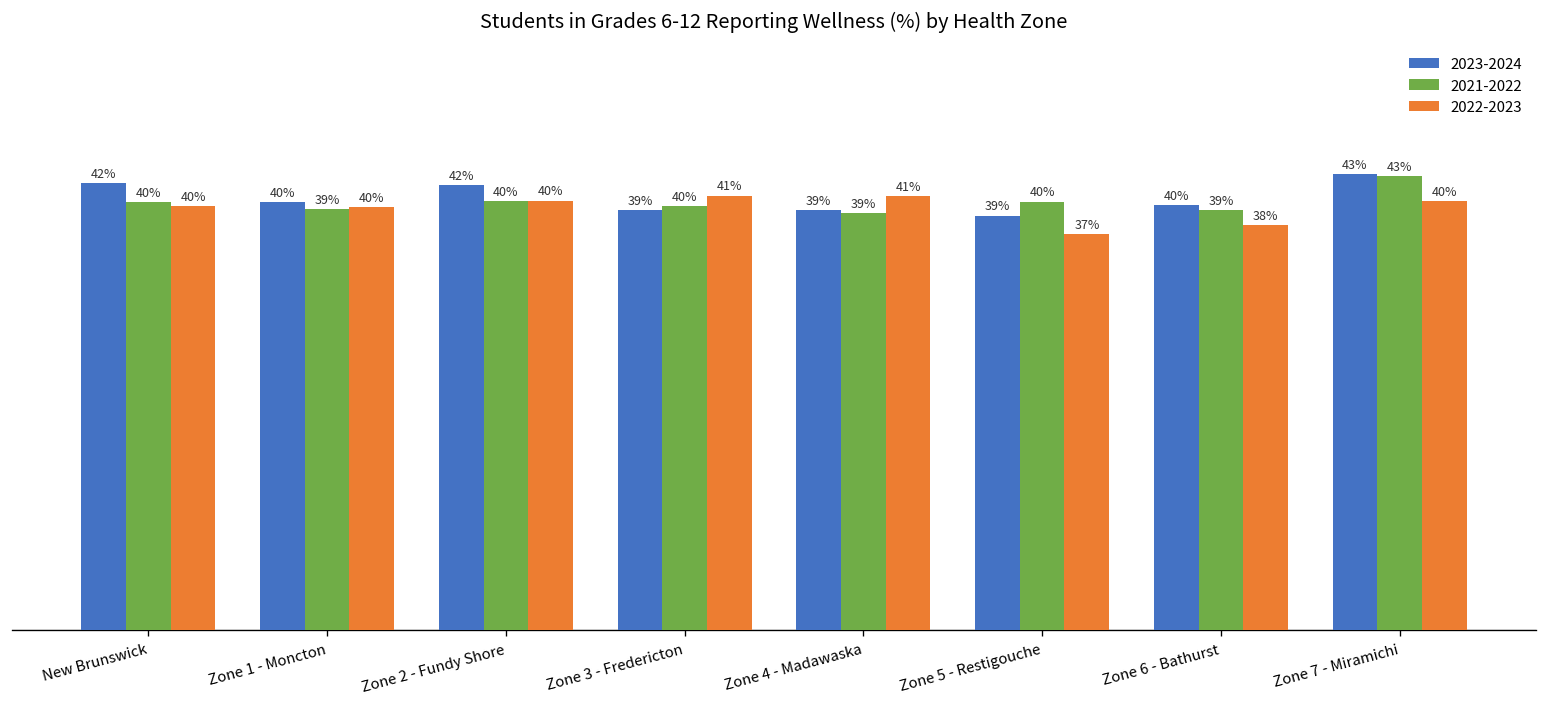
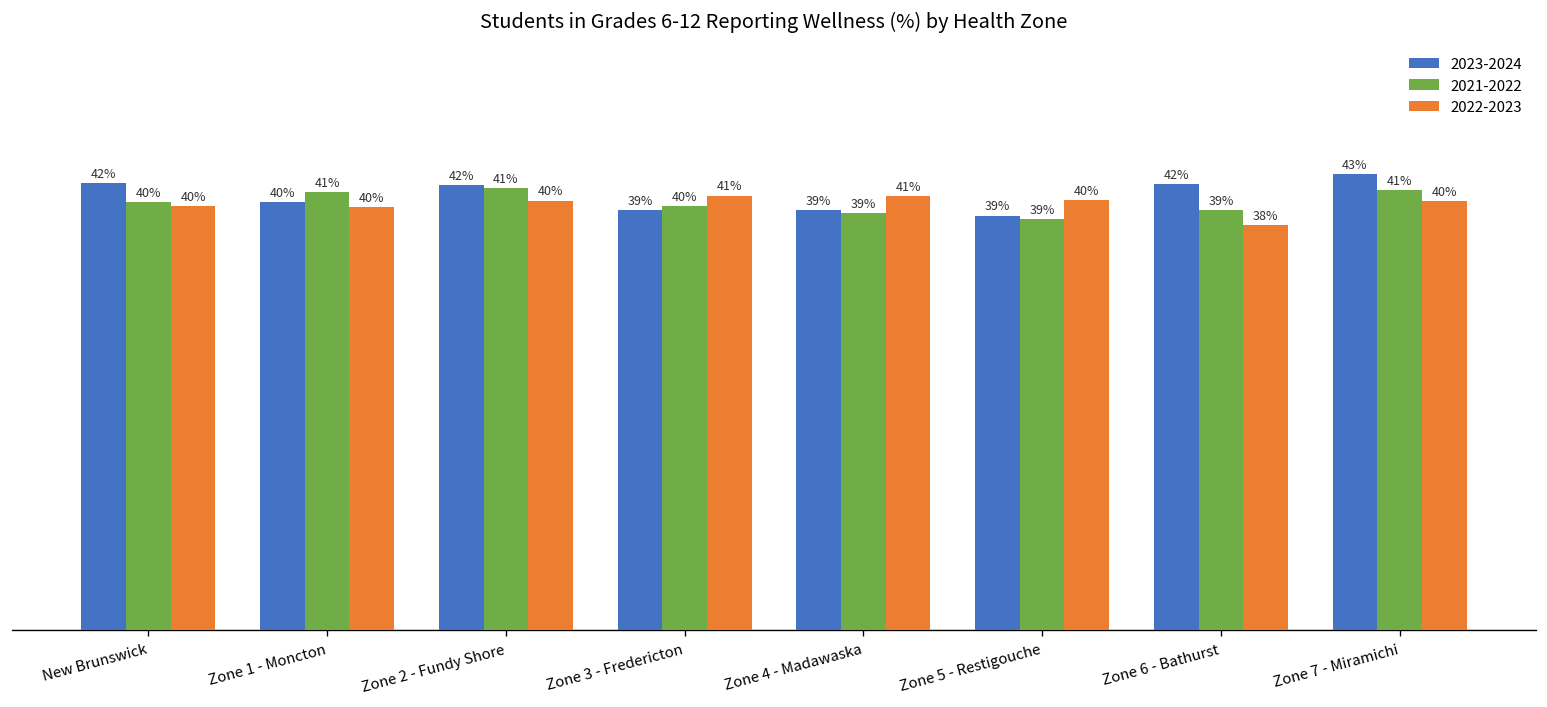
  {
    "2023-2024": {
      "New Brunswick": "42%",
      "Zone 1 - Moncton": "40%",
      "Zone 2 - Fundy Shore": "42%",
      "Zone 3 - Fredericton": "39%",
      "Zone 4 - Madawaska": "39%",
      "Zone 5 - Restigouche": "39%",
-     "Zone 6 - Bathurst": "40%",
+     "Zone 6 - Bathurst": "42%",
      "Zone 7 - Miramichi": "43%"
    },
    "2021-2022": {
      "New Brunswick": "40%",
-     "Zone 1 - Moncton": "39%",
-     "Zone 2 - Fundy Shore": "40%",
+     "Zone 1 - Moncton": "41%",
+     "Zone 2 - Fundy Shore": "41%",
      "Zone 3 - Fredericton": "40%",
      "Zone 4 - Madawaska": "39%",
-     "Zone 5 - Restigouche": "40%",
+     "Zone 5 - Restigouche": "39%",
      "Zone 6 - Bathurst": "39%",
-     "Zone 7 - Miramichi": "43%"
+     "Zone 7 - Miramichi": "41%"
    },
    "2022-2023": {
      "New Brunswick": "40%",
      "Zone 1 - Moncton": "40%",
      "Zone 2 - Fundy Shore": "40%",
      "Zone 3 - Fredericton": "41%",
      "Zone 4 - Madawaska": "41%",
-     "Zone 5 - Restigouche": "37%",
+     "Zone 5 - Restigouche": "40%",
      "Zone 6 - Bathurst": "38%",
      "Zone 7 - Miramichi": "40%"
    }
  }
